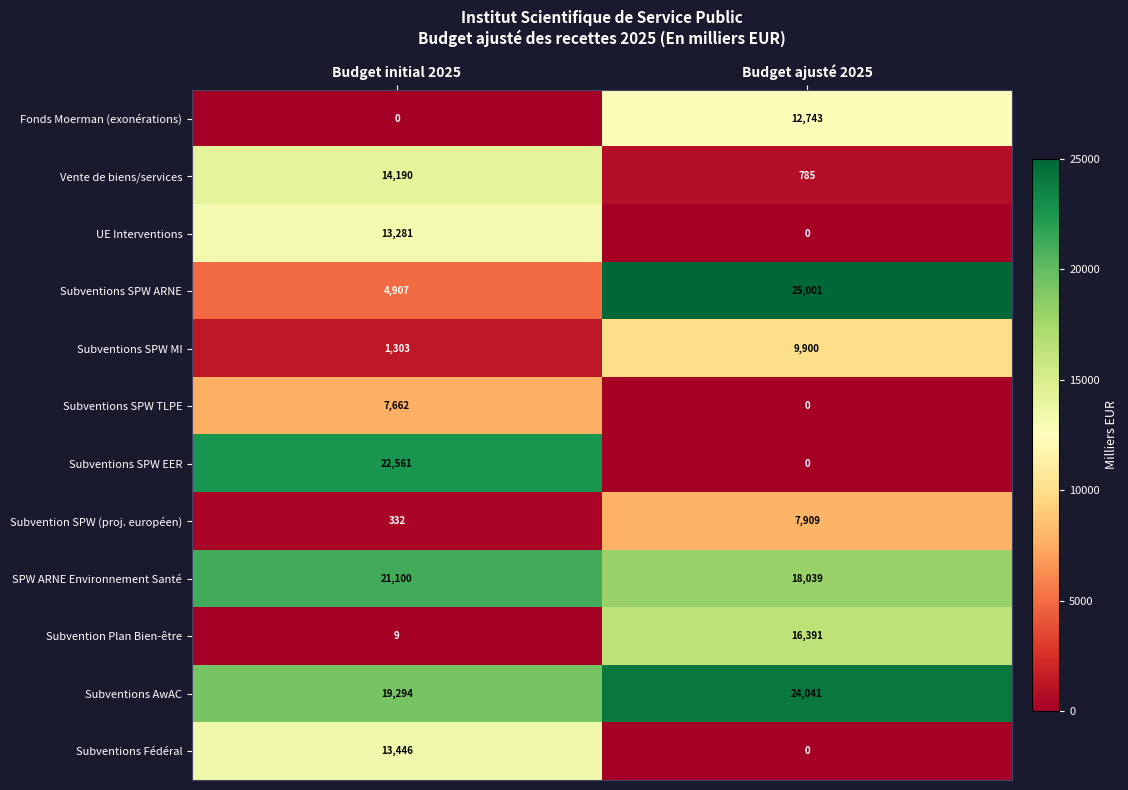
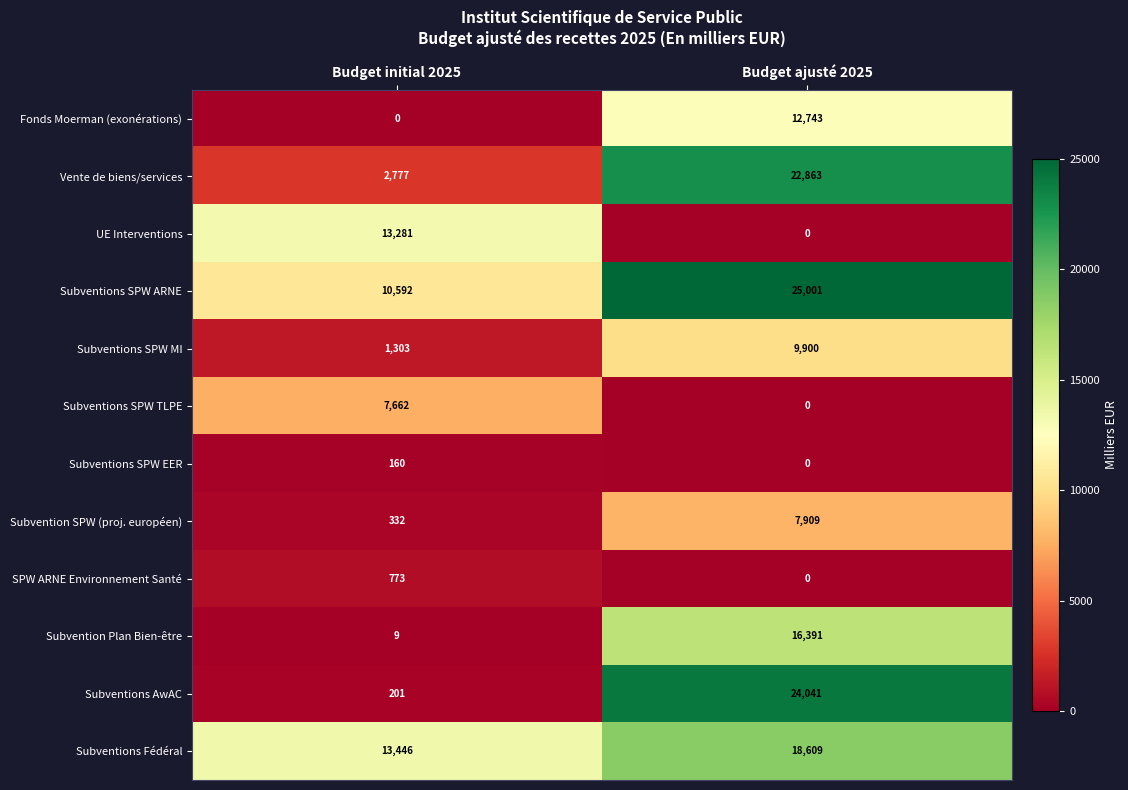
  {
    "Fonds Moerman (exonérations)": {
      "Budget initial 2025": "0",
      "Budget ajusté 2025": "12,743"
    },
    "Vente de biens/services": {
-     "Budget initial 2025": "14,190",
-     "Budget ajusté 2025": "785"
+     "Budget initial 2025": "2,777",
+     "Budget ajusté 2025": "22,863"
    },
    "UE Interventions": {
      "Budget initial 2025": "13,281",
      "Budget ajusté 2025": "0"
    },
    "Subventions SPW ARNE": {
-     "Budget initial 2025": "4,907",
+     "Budget initial 2025": "10,592",
      "Budget ajusté 2025": "25,001"
    },
    "Subventions SPW MI": {
      "Budget initial 2025": "1,303",
      "Budget ajusté 2025": "9,900"
    },
    "Subventions SPW TLPE": {
      "Budget initial 2025": "7,662",
      "Budget ajusté 2025": "0"
    },
    "Subventions SPW EER": {
-     "Budget initial 2025": "22,561",
+     "Budget initial 2025": "160",
      "Budget ajusté 2025": "0"
    },
    "Subvention SPW (proj. européen)": {
      "Budget initial 2025": "332",
      "Budget ajusté 2025": "7,909"
    },
    "SPW ARNE Environnement Santé": {
-     "Budget initial 2025": "21,100",
-     "Budget ajusté 2025": "18,039"
+     "Budget initial 2025": "773",
+     "Budget ajusté 2025": "0"
    },
    "Subvention Plan Bien-être": {
      "Budget initial 2025": "9",
      "Budget ajusté 2025": "16,391"
    },
    "Subventions AwAC": {
-     "Budget initial 2025": "19,294",
+     "Budget initial 2025": "201",
      "Budget ajusté 2025": "24,041"
    },
    "Subventions Fédéral": {
      "Budget initial 2025": "13,446",
-     "Budget ajusté 2025": "0"
+     "Budget ajusté 2025": "18,609"
    }
  }
